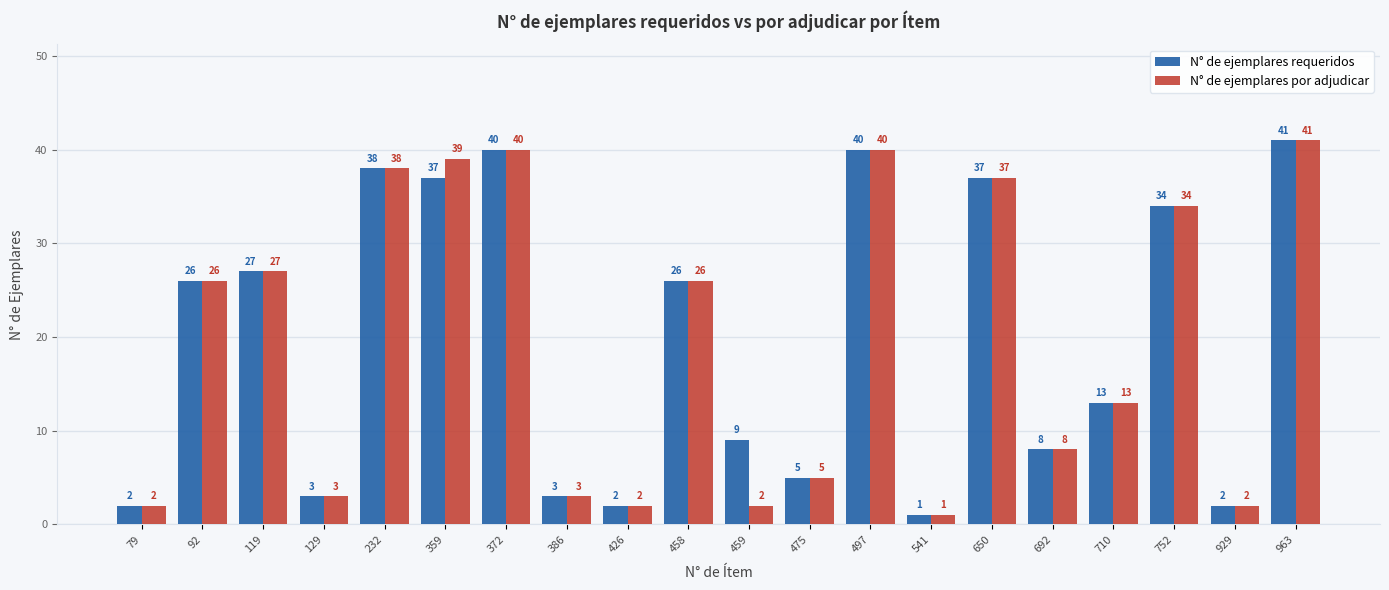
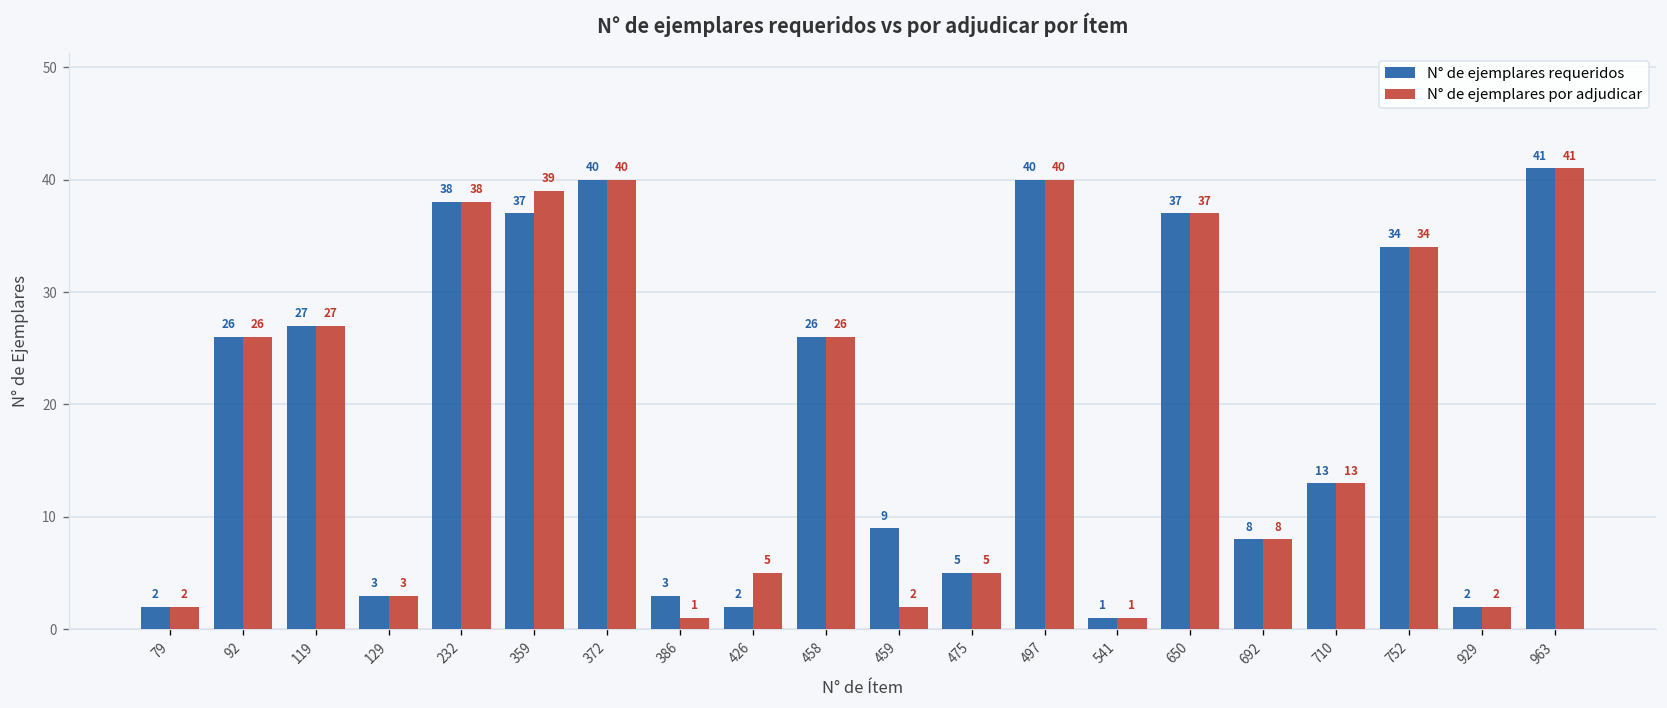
  {
    "N° de ejemplares requeridos": {
      "79": 2,
      "92": 26,
      "119": 27,
      "129": 3,
      "232": 38,
      "359": 37,
      "372": 40,
      "386": 3,
      "426": 2,
      "458": 26,
      "459": 9,
      "475": 5,
      "497": 40,
      "541": 1,
      "650": 37,
      "692": 8,
      "710": 13,
      "752": 34,
      "929": 2,
      "963": 41
    },
    "N° de ejemplares por adjudicar": {
      "79": 2,
      "92": 26,
      "119": 27,
      "129": 3,
      "232": 38,
      "359": 39,
      "372": 40,
-     "386": 3,
-     "426": 2,
+     "386": 1,
+     "426": 5,
      "458": 26,
      "459": 2,
      "475": 5,
      "497": 40,
      "541": 1,
      "650": 37,
      "692": 8,
      "710": 13,
      "752": 34,
      "929": 2,
      "963": 41
    }
  }
